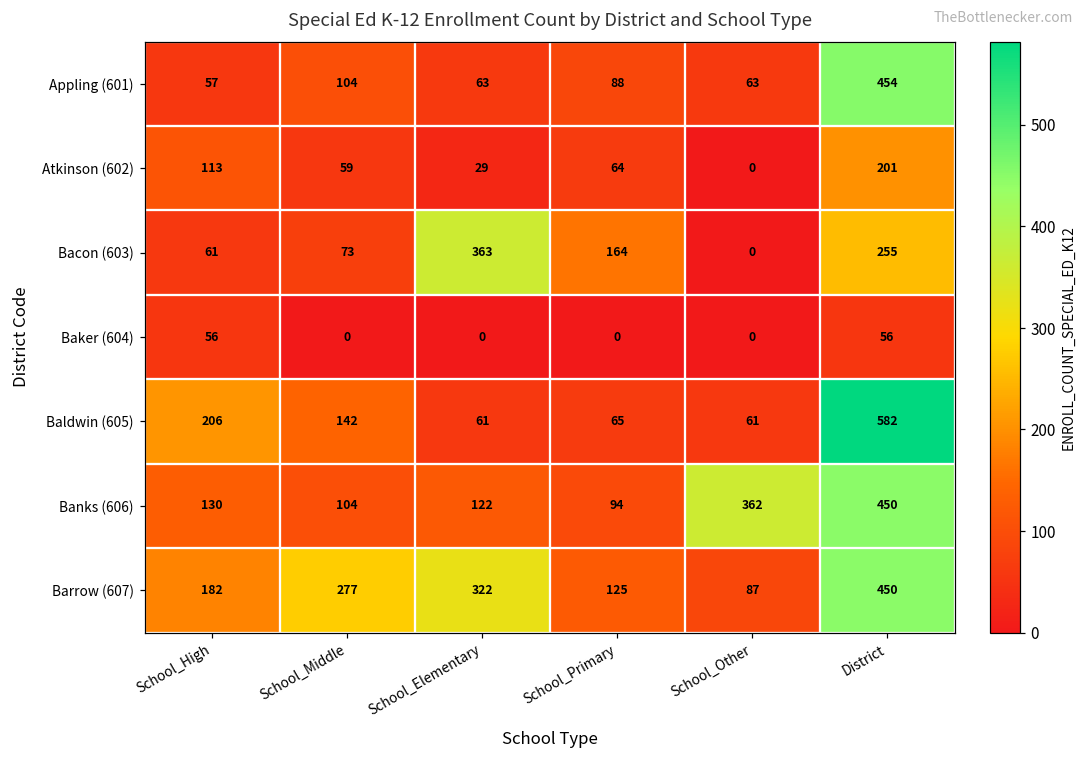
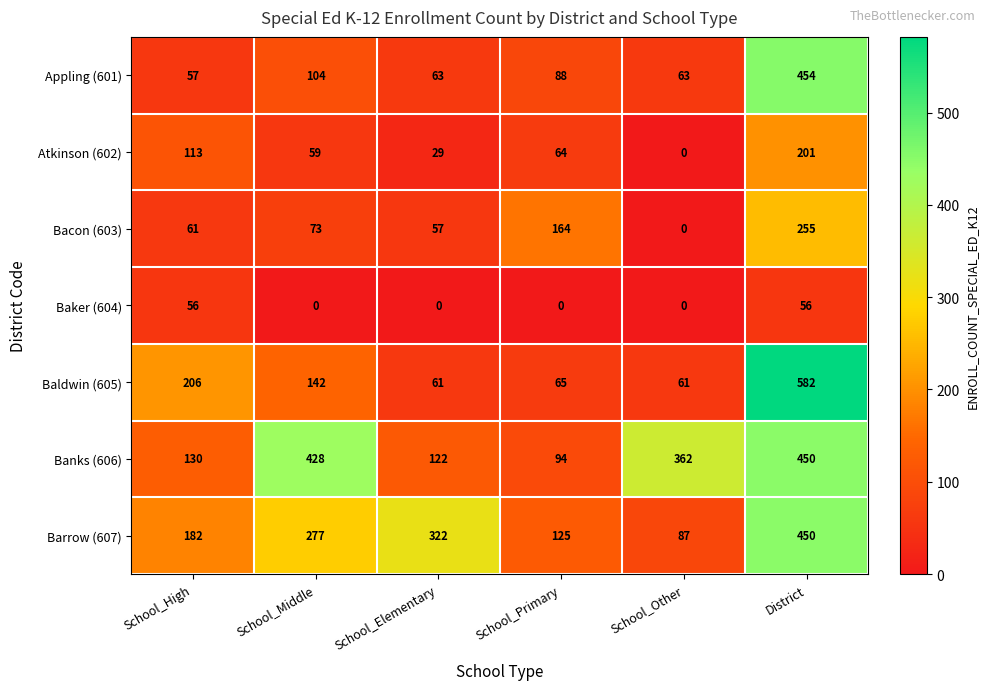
  {
    "Appling (601)": {
      "School_High": 57,
      "School_Middle": 104,
      "School_Elementary": 63,
      "School_Primary": 88,
      "School_Other": 63,
      "District": 454
    },
    "Atkinson (602)": {
      "School_High": 113,
      "School_Middle": 59,
      "School_Elementary": 29,
      "School_Primary": 64,
      "School_Other": 0,
      "District": 201
    },
    "Bacon (603)": {
      "School_High": 61,
      "School_Middle": 73,
-     "School_Elementary": 363,
+     "School_Elementary": 57,
      "School_Primary": 164,
      "School_Other": 0,
      "District": 255
    },
    "Baker (604)": {
      "School_High": 56,
      "School_Middle": 0,
      "School_Elementary": 0,
      "School_Primary": 0,
      "School_Other": 0,
      "District": 56
    },
    "Baldwin (605)": {
      "School_High": 206,
      "School_Middle": 142,
      "School_Elementary": 61,
      "School_Primary": 65,
      "School_Other": 61,
      "District": 582
    },
    "Banks (606)": {
      "School_High": 130,
-     "School_Middle": 104,
+     "School_Middle": 428,
      "School_Elementary": 122,
      "School_Primary": 94,
      "School_Other": 362,
      "District": 450
    },
    "Barrow (607)": {
      "School_High": 182,
      "School_Middle": 277,
      "School_Elementary": 322,
      "School_Primary": 125,
      "School_Other": 87,
      "District": 450
    }
  }
